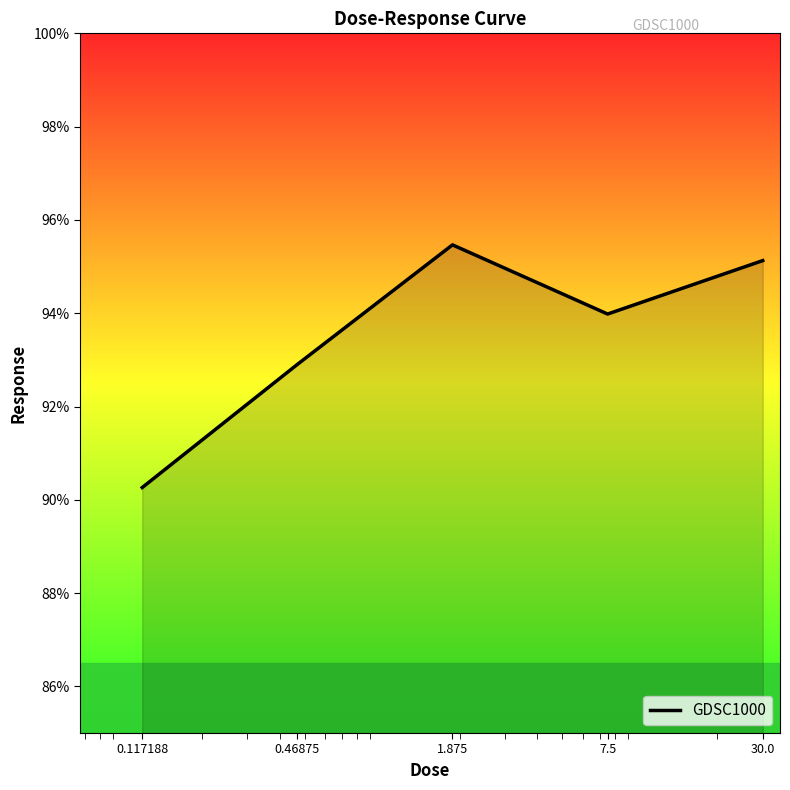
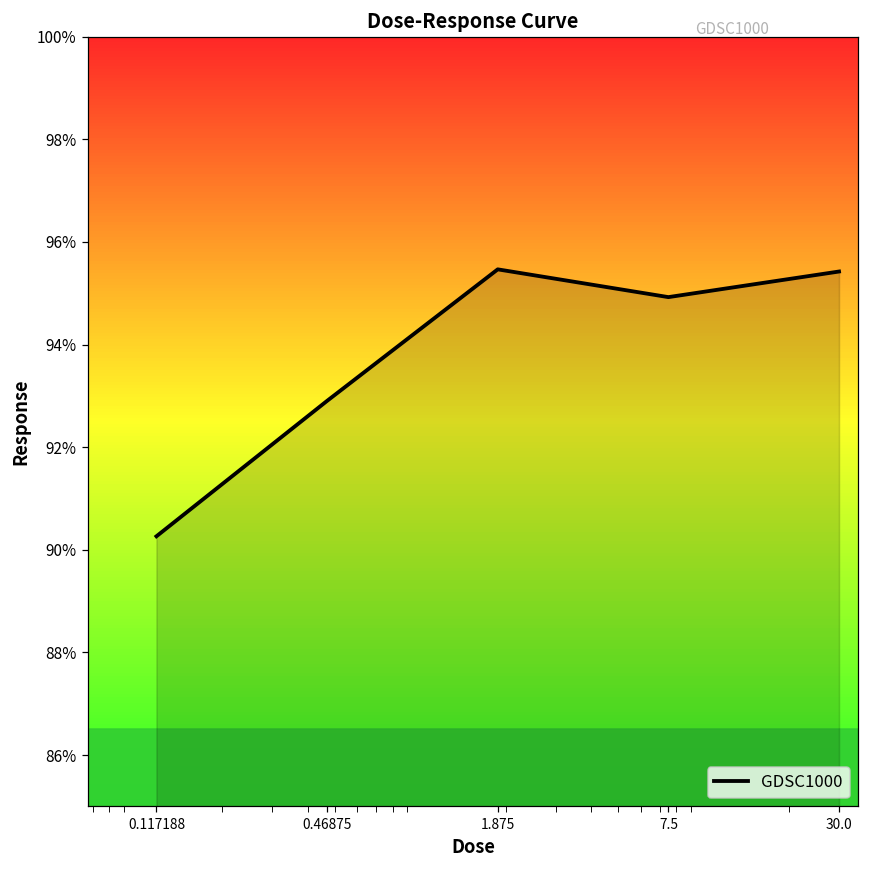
  {
    "0.117188": "90.3%",
    "0.46875": "92.9%",
    "1.875": "95.5%",
-   "7.5": "94.0%",
-   "30.0": "95.1%"
+   "7.5": "94.9%",
+   "30.0": "95.4%"
  }
